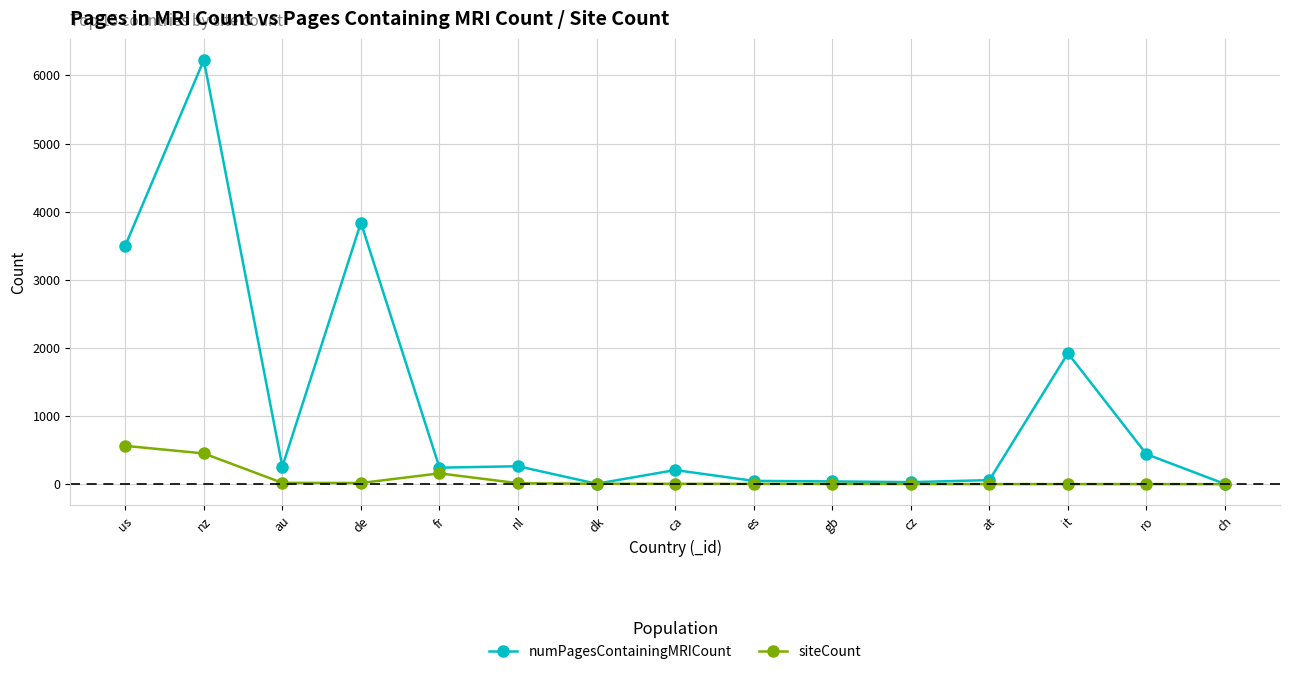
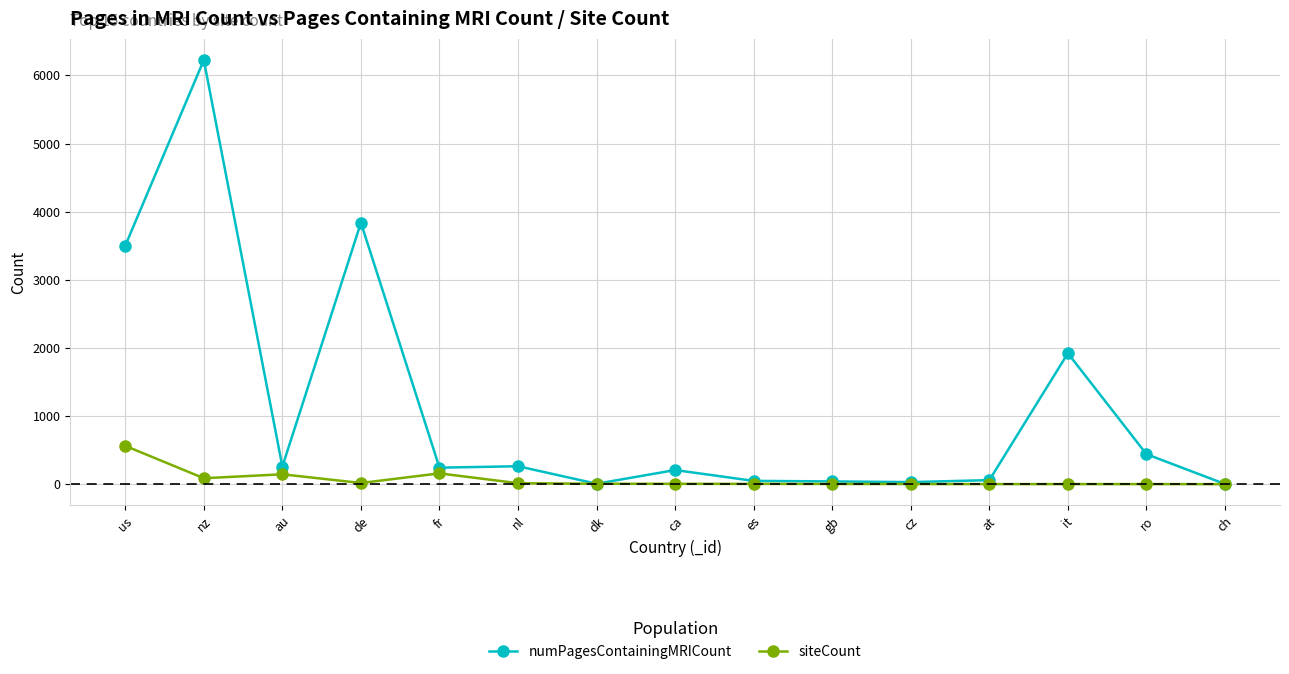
  {
    "numPagesContainingMRICount": {
      "us": 3500,
      "nz": 6200,
      "au": 300,
      "de": 3800,
      "fr": 200,
      "nl": 300,
      "ca": 200,
      "es": 100,
      "at": 100,
      "it": 1900,
      "ro": 400
    },
    "siteCount": {
      "us": 600,
-     "nz": 500,
-     "au": 0,
+     "nz": 100,
+     "au": 100,
      "de": 0,
      "fr": 200,
      "nl": 0,
      "ca": 0,
      "es": 0,
      "at": 0,
      "it": 0,
      "ro": 0
    }
  }
